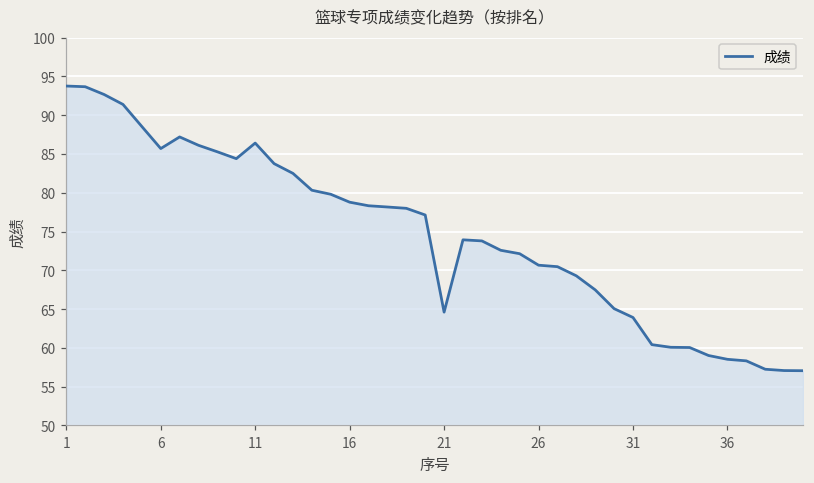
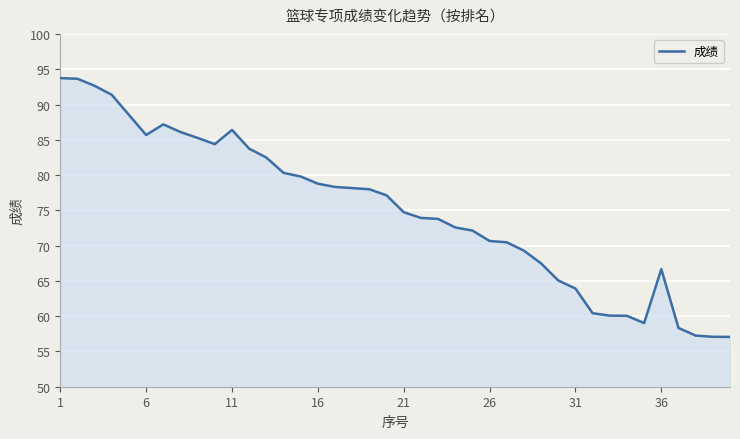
  {
    "1": 94,
    "6": 86,
    "11": 86,
    "16": 79,
-   "21": 65,
+   "21": 75,
    "26": 71,
    "31": 64,
-   "36": 59
+   "36": 67
  }
